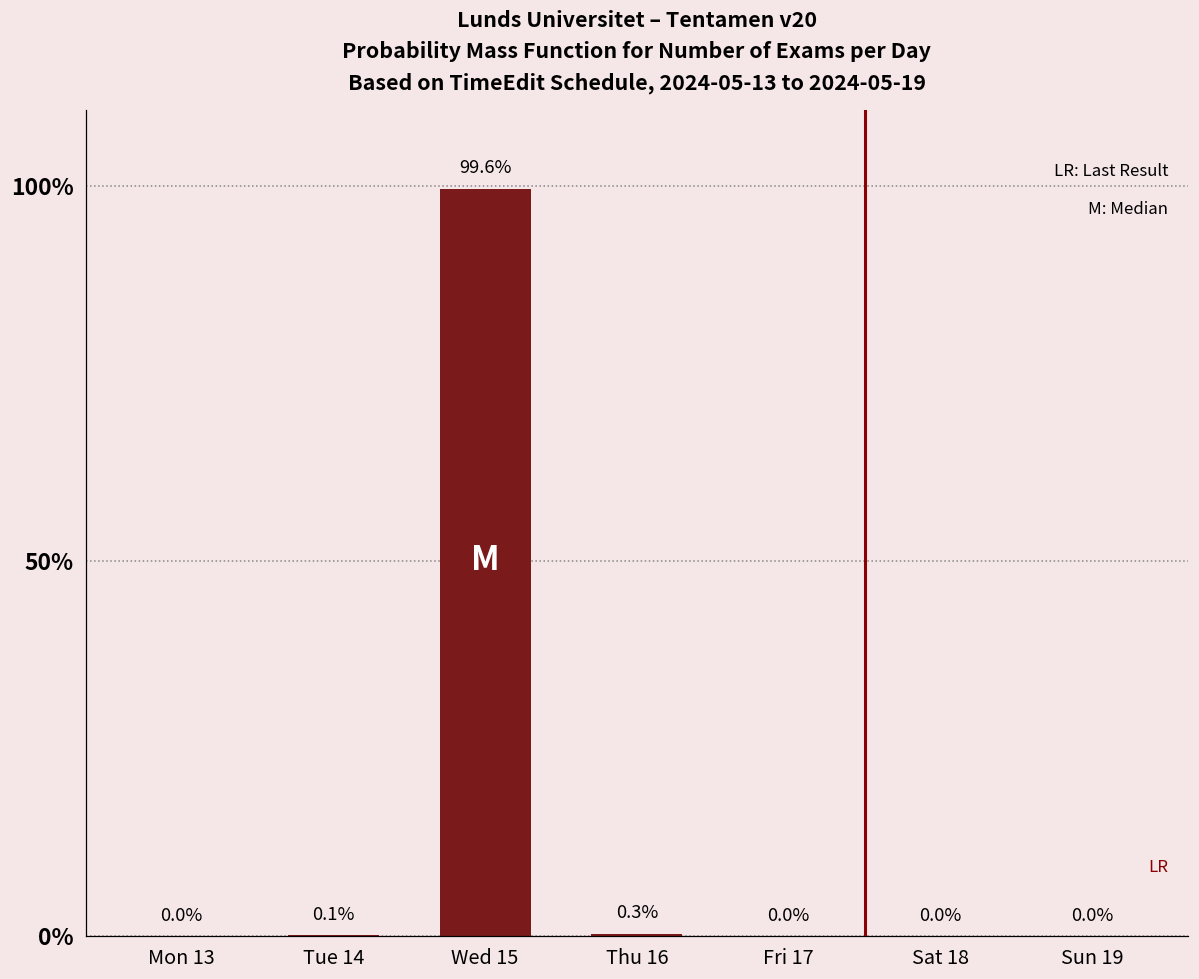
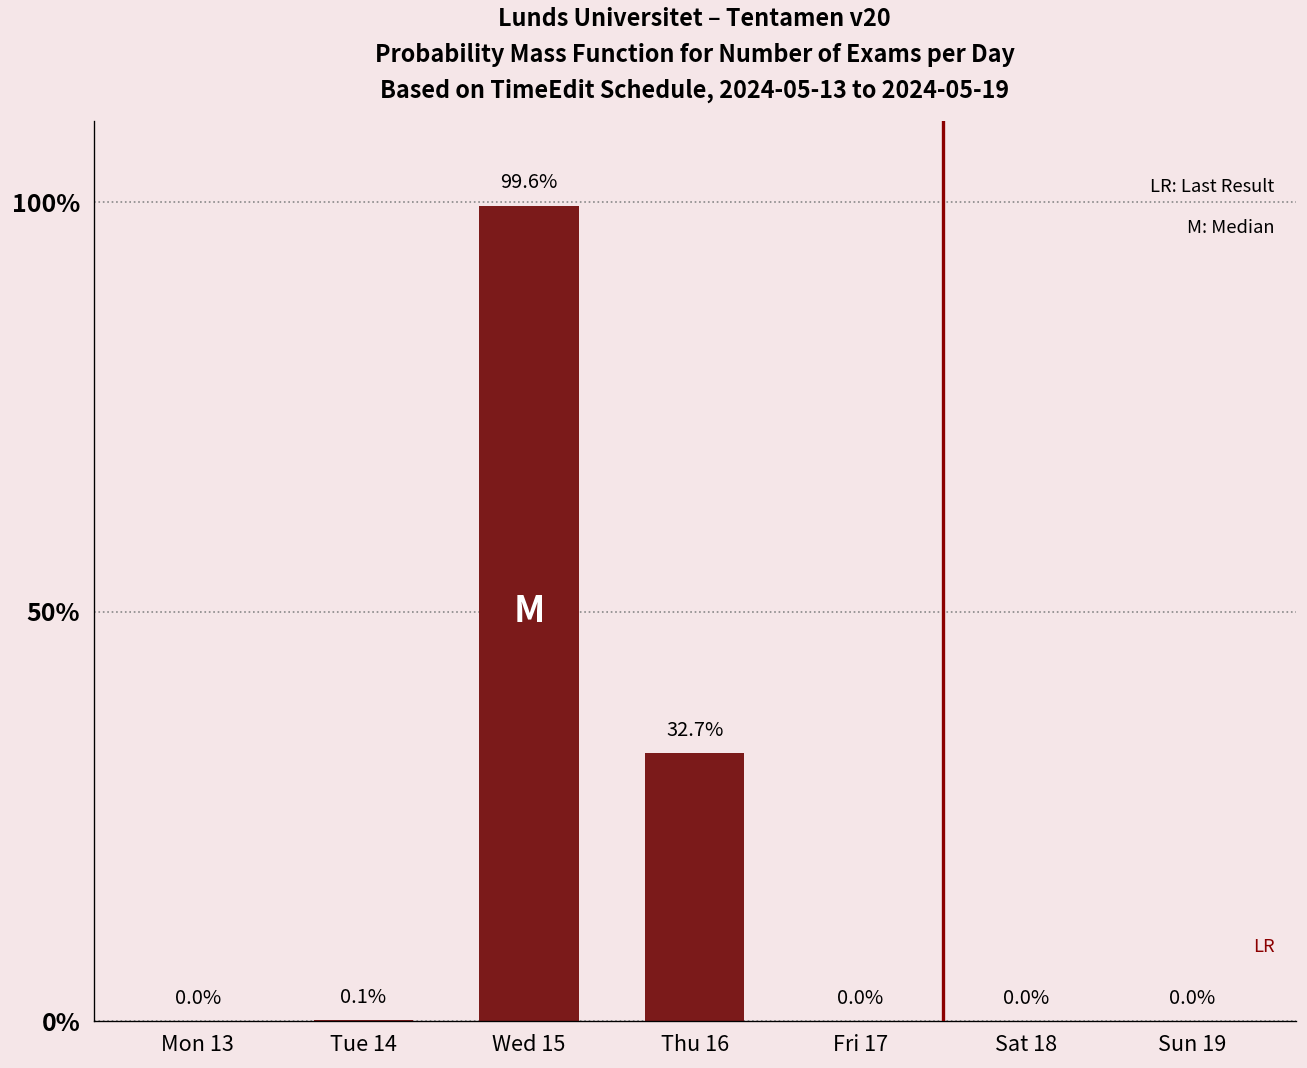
  {
    "Mon 13": "0.0%",
    "Tue 14": "0.1%",
    "Wed 15": "99.6%",
-   "Thu 16": "0.3%",
+   "Thu 16": "32.7%",
    "Fri 17": "0.0%",
    "Sat 18": "0.0%",
    "Sun 19": "0.0%"
  }
